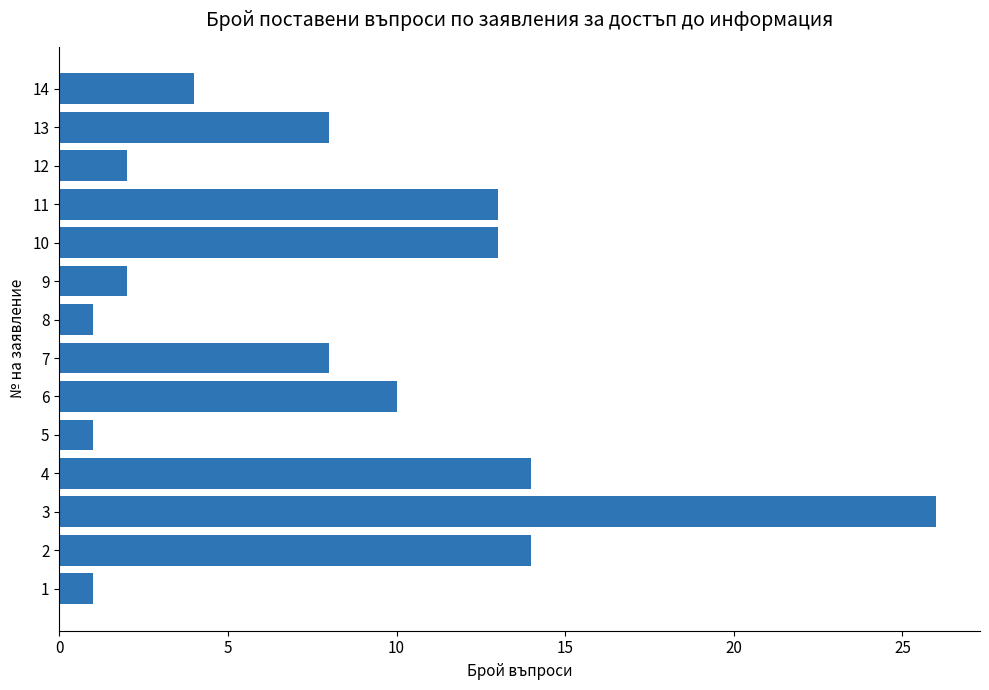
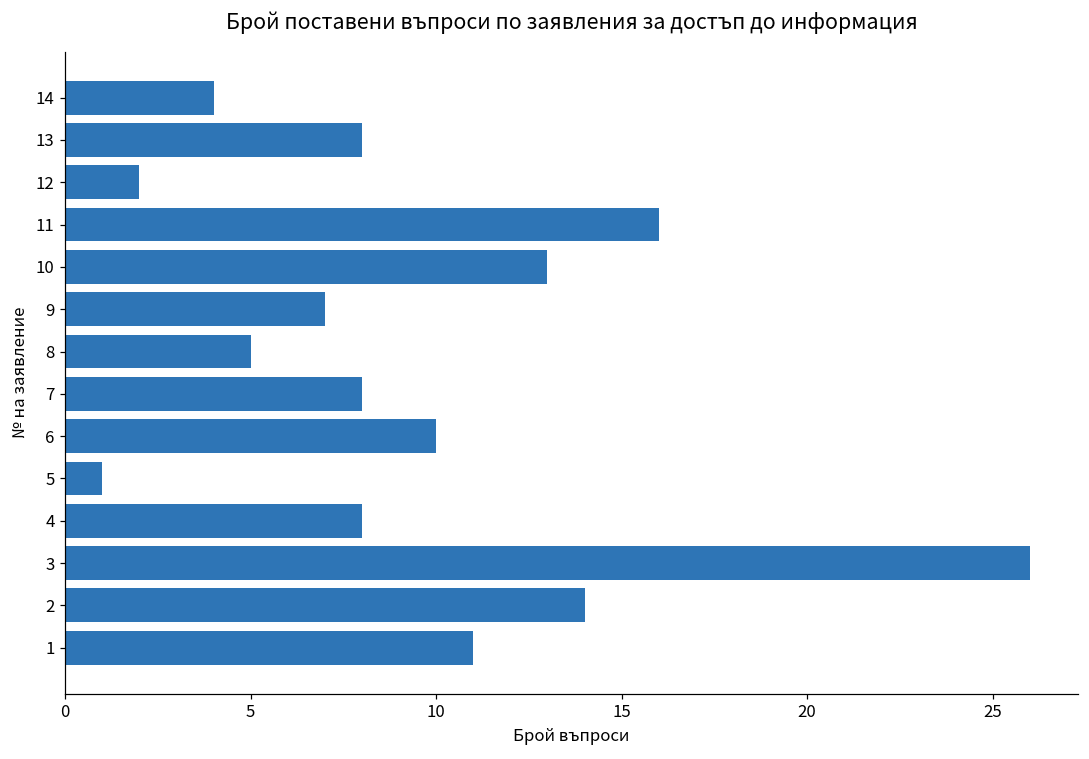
  {
    "14": 4,
    "13": 8,
    "12": 2,
-   "11": 13,
+   "11": 16,
    "10": 13,
-   "9": 2,
-   "8": 1,
+   "9": 7,
+   "8": 5,
    "7": 8,
    "6": 10,
    "5": 1,
-   "4": 14,
+   "4": 8,
    "3": 26,
    "2": 14,
-   "1": 1
+   "1": 11
  }
